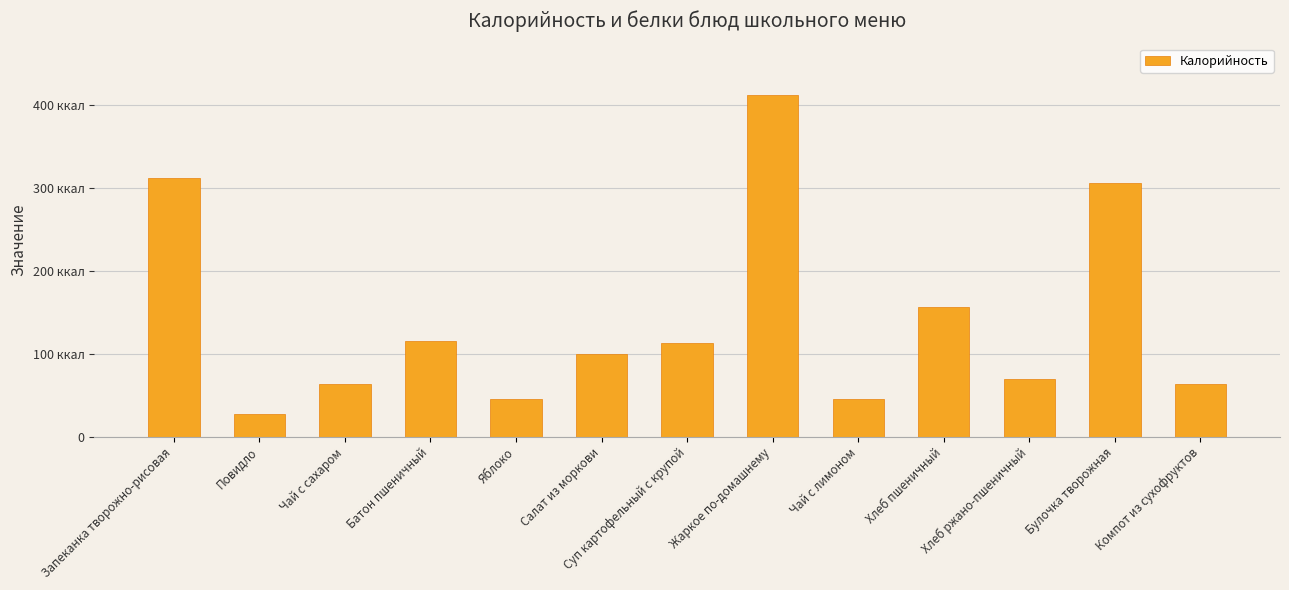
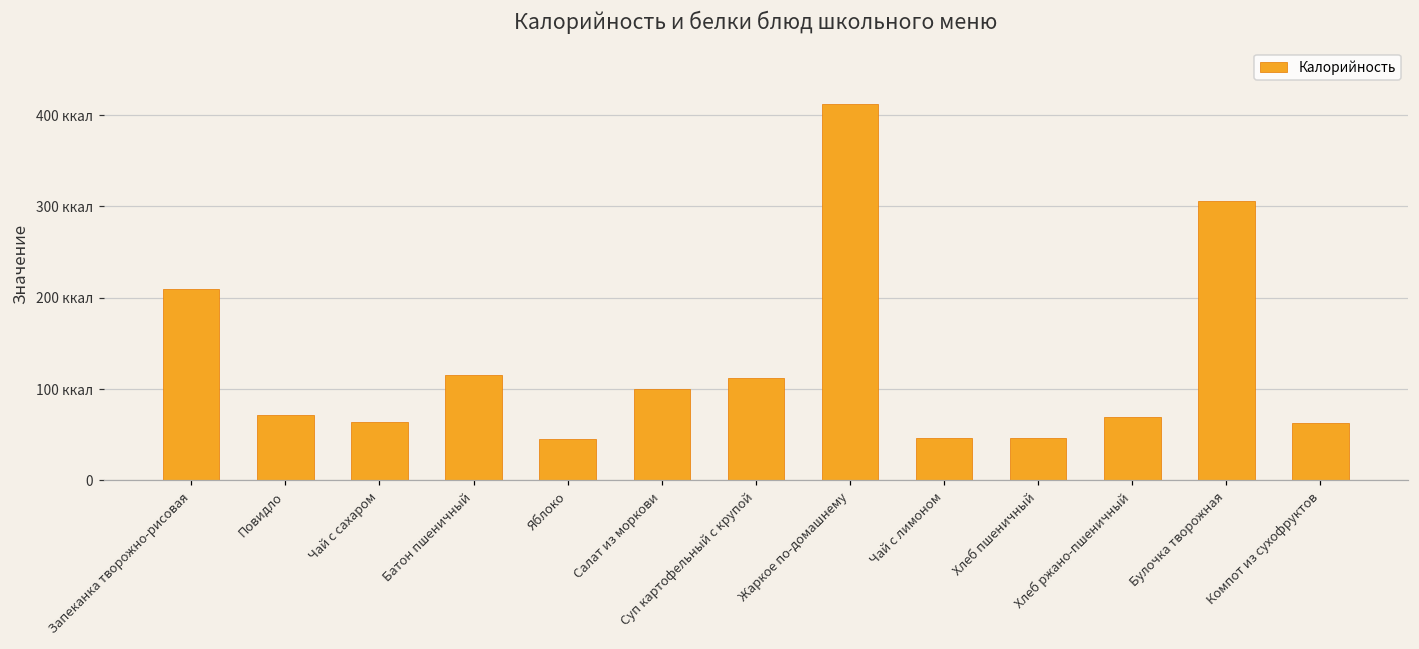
  {
-   "Запеканка творожно-рисовая": "310 ккал",
-   "Повидло": "30 ккал",
+   "Запеканка творожно-рисовая": "210 ккал",
+   "Повидло": "70 ккал",
    "Чай с сахаром": "60 ккал",
    "Батон пшеничный": "110 ккал",
    "Яблоко": "50 ккал",
    "Салат из моркови": "100 ккал",
    "Суп картофельный с крупой": "110 ккал",
    "Жаркое по-домашнему": "410 ккал",
    "Чай с лимоном": "50 ккал",
-   "Хлеб пшеничный": "160 ккал",
+   "Хлеб пшеничный": "50 ккал",
    "Хлеб ржано-пшеничный": "70 ккал",
    "Булочка творожная": "310 ккал",
    "Компот из сухофруктов": "60 ккал"
  }
